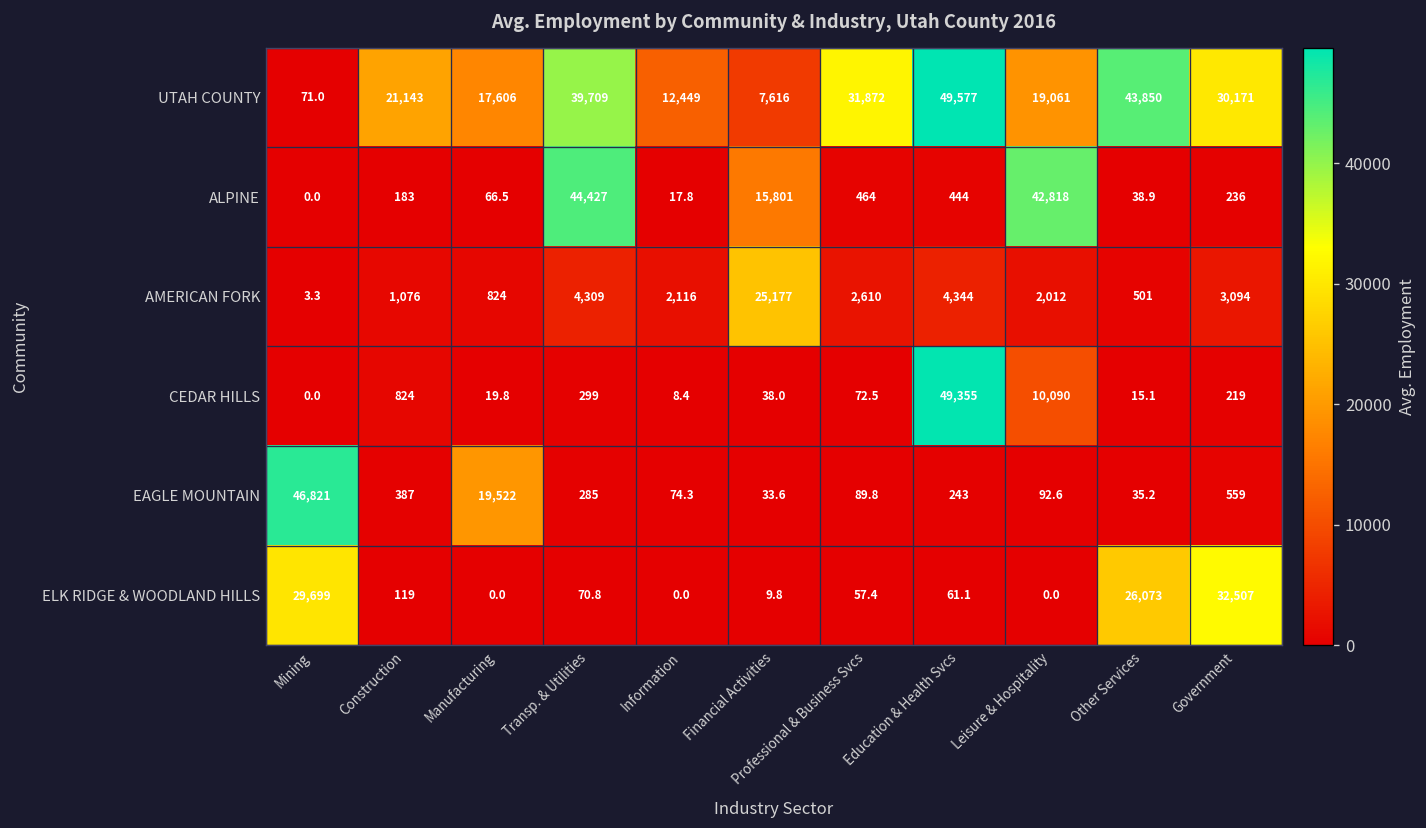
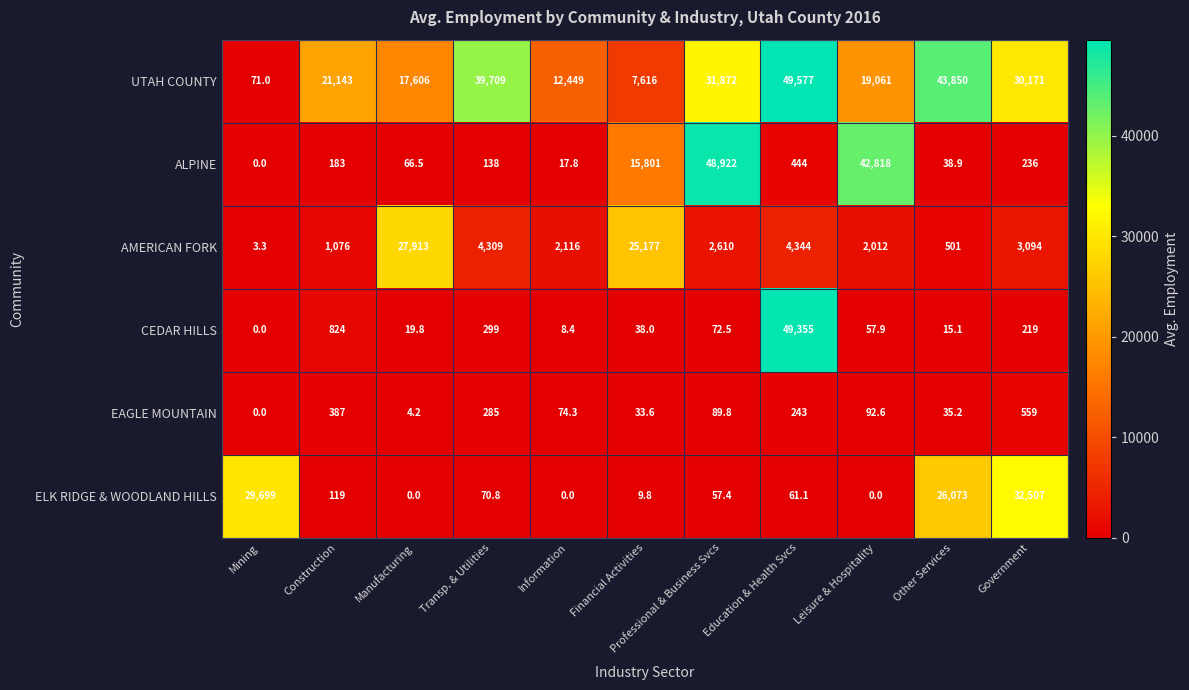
  {
    "UTAH COUNTY": {
      "Mining": "71.0",
      "Construction": "21,143",
      "Manufacturing": "17,606",
      "Transp. & Utilities": "39,709",
      "Information": "12,449",
      "Financial Activities": "7,616",
      "Professional & Business Svcs": "31,872",
      "Education & Health Svcs": "49,577",
      "Leisure & Hospitality": "19,061",
      "Other Services": "43,850",
      "Government": "30,171"
    },
    "ALPINE": {
      "Mining": "0.0",
      "Construction": "183",
      "Manufacturing": "66.5",
-     "Transp. & Utilities": "44,427",
+     "Transp. & Utilities": "138",
      "Information": "17.8",
      "Financial Activities": "15,801",
-     "Professional & Business Svcs": "464",
+     "Professional & Business Svcs": "48,922",
      "Education & Health Svcs": "444",
      "Leisure & Hospitality": "42,818",
      "Other Services": "38.9",
      "Government": "236"
    },
    "AMERICAN FORK": {
      "Mining": "3.3",
      "Construction": "1,076",
-     "Manufacturing": "824",
+     "Manufacturing": "27,913",
      "Transp. & Utilities": "4,309",
      "Information": "2,116",
      "Financial Activities": "25,177",
      "Professional & Business Svcs": "2,610",
      "Education & Health Svcs": "4,344",
      "Leisure & Hospitality": "2,012",
      "Other Services": "501",
      "Government": "3,094"
    },
    "CEDAR HILLS": {
      "Mining": "0.0",
      "Construction": "824",
      "Manufacturing": "19.8",
      "Transp. & Utilities": "299",
      "Information": "8.4",
      "Financial Activities": "38.0",
      "Professional & Business Svcs": "72.5",
      "Education & Health Svcs": "49,355",
-     "Leisure & Hospitality": "10,090",
+     "Leisure & Hospitality": "57.9",
      "Other Services": "15.1",
      "Government": "219"
    },
    "EAGLE MOUNTAIN": {
-     "Mining": "46,821",
+     "Mining": "0.0",
      "Construction": "387",
-     "Manufacturing": "19,522",
+     "Manufacturing": "4.2",
      "Transp. & Utilities": "285",
      "Information": "74.3",
      "Financial Activities": "33.6",
      "Professional & Business Svcs": "89.8",
      "Education & Health Svcs": "243",
      "Leisure & Hospitality": "92.6",
      "Other Services": "35.2",
      "Government": "559"
    },
    "ELK RIDGE & WOODLAND HILLS": {
      "Mining": "29,699",
      "Construction": "119",
      "Manufacturing": "0.0",
      "Transp. & Utilities": "70.8",
      "Information": "0.0",
      "Financial Activities": "9.8",
      "Professional & Business Svcs": "57.4",
      "Education & Health Svcs": "61.1",
      "Leisure & Hospitality": "0.0",
      "Other Services": "26,073",
      "Government": "32,507"
    }
  }
